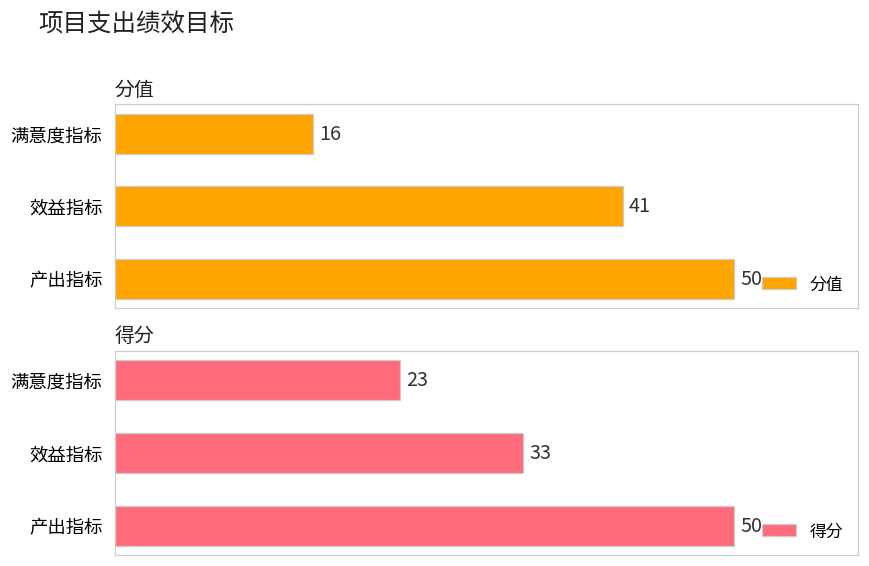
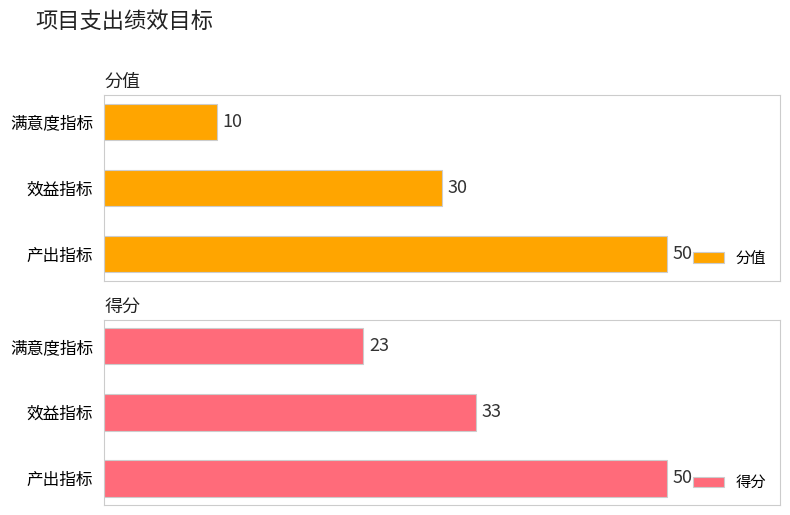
  {
    "分值": {
-     "满意度指标": 16,
-     "效益指标": 41,
+     "满意度指标": 10,
+     "效益指标": 30,
      "产出指标": 50
    },
    "得分": {
      "满意度指标": 23,
      "效益指标": 33,
      "产出指标": 50
    }
  }
